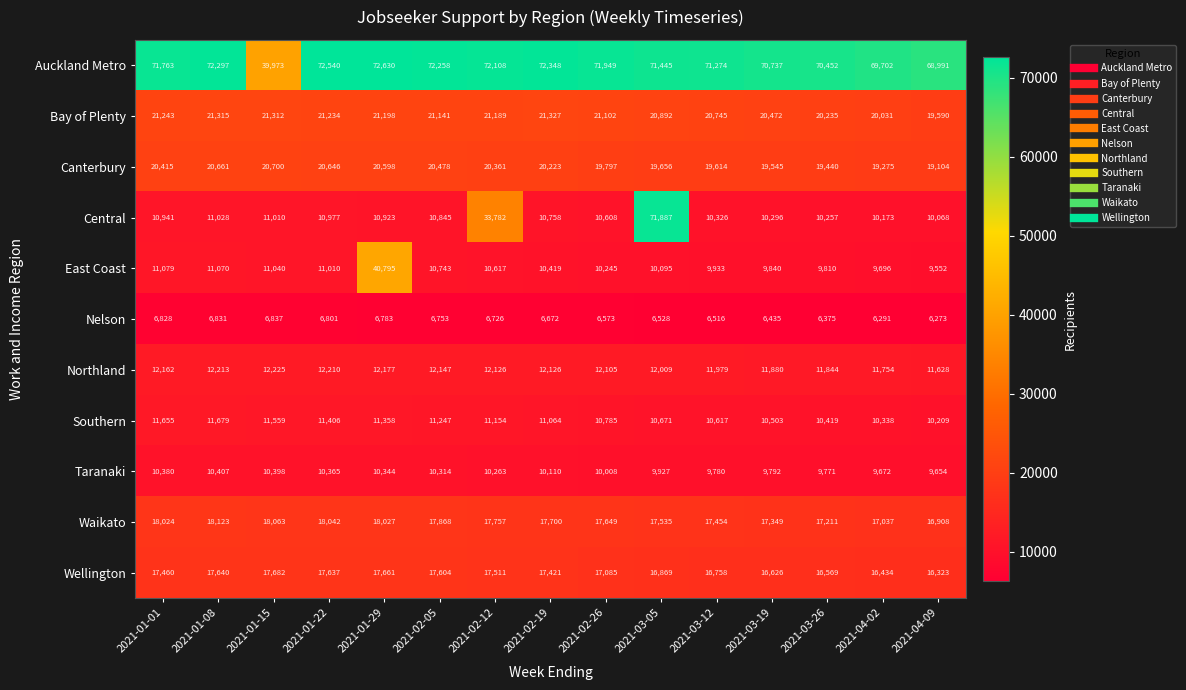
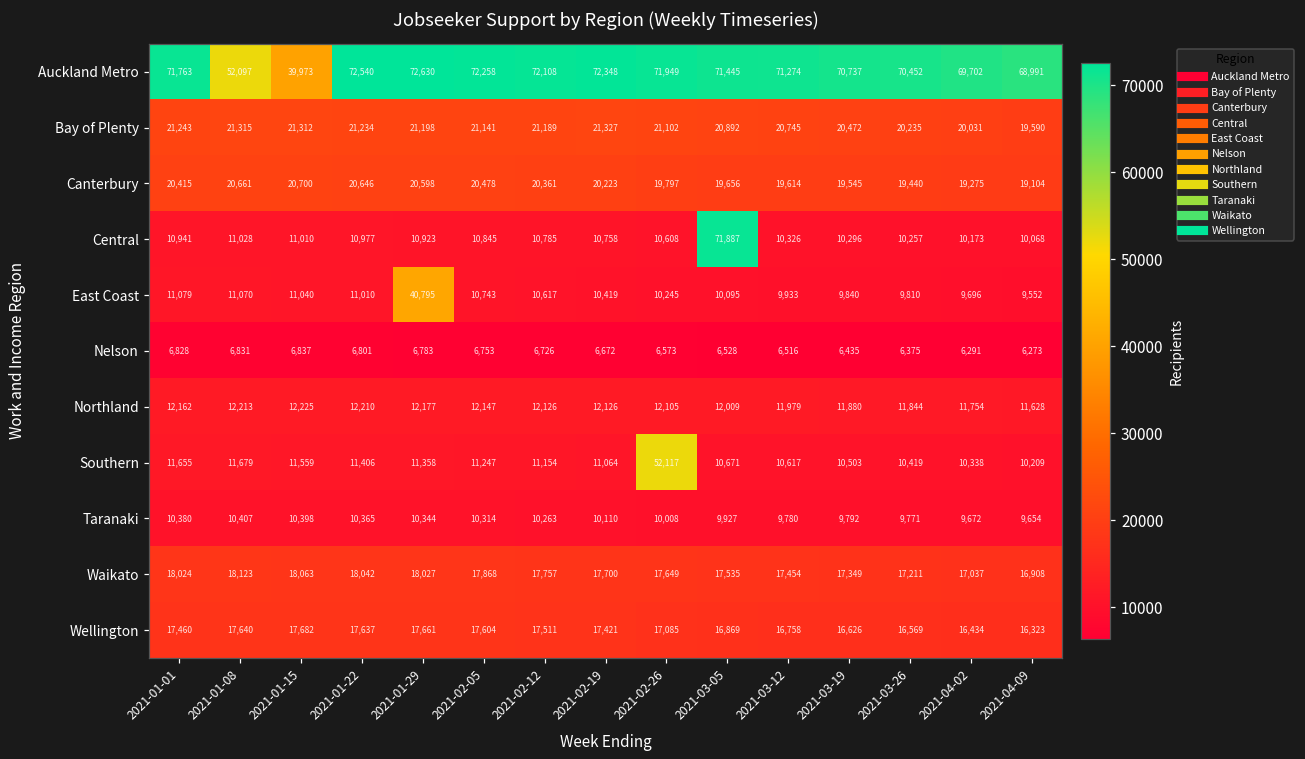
  {
    "Auckland Metro": {
      "2021-01-01": "71,763",
-     "2021-01-08": "72,297",
+     "2021-01-08": "52,097",
      "2021-01-15": "39,973",
      "2021-01-22": "72,540",
      "2021-01-29": "72,630",
      "2021-02-05": "72,258",
      "2021-02-12": "72,108",
      "2021-02-19": "72,348",
      "2021-02-26": "71,949",
      "2021-03-05": "71,445",
      "2021-03-12": "71,274",
      "2021-03-19": "70,737",
      "2021-03-26": "70,452",
      "2021-04-02": "69,702",
      "2021-04-09": "68,991"
    },
    "Bay of Plenty": {
      "2021-01-01": "21,243",
      "2021-01-08": "21,315",
      "2021-01-15": "21,312",
      "2021-01-22": "21,234",
      "2021-01-29": "21,198",
      "2021-02-05": "21,141",
      "2021-02-12": "21,189",
      "2021-02-19": "21,327",
      "2021-02-26": "21,102",
      "2021-03-05": "20,892",
      "2021-03-12": "20,745",
      "2021-03-19": "20,472",
      "2021-03-26": "20,235",
      "2021-04-02": "20,031",
      "2021-04-09": "19,590"
    },
    "Canterbury": {
      "2021-01-01": "20,415",
      "2021-01-08": "20,661",
      "2021-01-15": "20,700",
      "2021-01-22": "20,646",
      "2021-01-29": "20,598",
      "2021-02-05": "20,478",
      "2021-02-12": "20,361",
      "2021-02-19": "20,223",
      "2021-02-26": "19,797",
      "2021-03-05": "19,656",
      "2021-03-12": "19,614",
      "2021-03-19": "19,545",
      "2021-03-26": "19,440",
      "2021-04-02": "19,275",
      "2021-04-09": "19,104"
    },
    "Central": {
      "2021-01-01": "10,941",
      "2021-01-08": "11,028",
      "2021-01-15": "11,010",
      "2021-01-22": "10,977",
      "2021-01-29": "10,923",
      "2021-02-05": "10,845",
-     "2021-02-12": "33,782",
+     "2021-02-12": "10,785",
      "2021-02-19": "10,758",
      "2021-02-26": "10,608",
      "2021-03-05": "71,887",
      "2021-03-12": "10,326",
      "2021-03-19": "10,296",
      "2021-03-26": "10,257",
      "2021-04-02": "10,173",
      "2021-04-09": "10,068"
    },
    "East Coast": {
      "2021-01-01": "11,079",
      "2021-01-08": "11,070",
      "2021-01-15": "11,040",
      "2021-01-22": "11,010",
      "2021-01-29": "40,795",
      "2021-02-05": "10,743",
      "2021-02-12": "10,617",
      "2021-02-19": "10,419",
      "2021-02-26": "10,245",
      "2021-03-05": "10,095",
      "2021-03-12": "9,933",
      "2021-03-19": "9,840",
      "2021-03-26": "9,810",
      "2021-04-02": "9,696",
      "2021-04-09": "9,552"
    },
    "Nelson": {
      "2021-01-01": "6,828",
      "2021-01-08": "6,831",
      "2021-01-15": "6,837",
      "2021-01-22": "6,801",
      "2021-01-29": "6,783",
      "2021-02-05": "6,753",
      "2021-02-12": "6,726",
      "2021-02-19": "6,672",
      "2021-02-26": "6,573",
      "2021-03-05": "6,528",
      "2021-03-12": "6,516",
      "2021-03-19": "6,435",
      "2021-03-26": "6,375",
      "2021-04-02": "6,291",
      "2021-04-09": "6,273"
    },
    "Northland": {
      "2021-01-01": "12,162",
      "2021-01-08": "12,213",
      "2021-01-15": "12,225",
      "2021-01-22": "12,210",
      "2021-01-29": "12,177",
      "2021-02-05": "12,147",
      "2021-02-12": "12,126",
      "2021-02-19": "12,126",
      "2021-02-26": "12,105",
      "2021-03-05": "12,009",
      "2021-03-12": "11,979",
      "2021-03-19": "11,880",
      "2021-03-26": "11,844",
      "2021-04-02": "11,754",
      "2021-04-09": "11,628"
    },
    "Southern": {
      "2021-01-01": "11,655",
      "2021-01-08": "11,679",
      "2021-01-15": "11,559",
      "2021-01-22": "11,406",
      "2021-01-29": "11,358",
      "2021-02-05": "11,247",
      "2021-02-12": "11,154",
      "2021-02-19": "11,064",
-     "2021-02-26": "10,785",
+     "2021-02-26": "52,117",
      "2021-03-05": "10,671",
      "2021-03-12": "10,617",
      "2021-03-19": "10,503",
      "2021-03-26": "10,419",
      "2021-04-02": "10,338",
      "2021-04-09": "10,209"
    },
    "Taranaki": {
      "2021-01-01": "10,380",
      "2021-01-08": "10,407",
      "2021-01-15": "10,398",
      "2021-01-22": "10,365",
      "2021-01-29": "10,344",
      "2021-02-05": "10,314",
      "2021-02-12": "10,263",
      "2021-02-19": "10,110",
      "2021-02-26": "10,008",
      "2021-03-05": "9,927",
      "2021-03-12": "9,780",
      "2021-03-19": "9,792",
      "2021-03-26": "9,771",
      "2021-04-02": "9,672",
      "2021-04-09": "9,654"
    },
    "Waikato": {
      "2021-01-01": "18,024",
      "2021-01-08": "18,123",
      "2021-01-15": "18,063",
      "2021-01-22": "18,042",
      "2021-01-29": "18,027",
      "2021-02-05": "17,868",
      "2021-02-12": "17,757",
      "2021-02-19": "17,700",
      "2021-02-26": "17,649",
      "2021-03-05": "17,535",
      "2021-03-12": "17,454",
      "2021-03-19": "17,349",
      "2021-03-26": "17,211",
      "2021-04-02": "17,037",
      "2021-04-09": "16,908"
    },
    "Wellington": {
      "2021-01-01": "17,460",
      "2021-01-08": "17,640",
      "2021-01-15": "17,682",
      "2021-01-22": "17,637",
      "2021-01-29": "17,661",
      "2021-02-05": "17,604",
      "2021-02-12": "17,511",
      "2021-02-19": "17,421",
      "2021-02-26": "17,085",
      "2021-03-05": "16,869",
      "2021-03-12": "16,758",
      "2021-03-19": "16,626",
      "2021-03-26": "16,569",
      "2021-04-02": "16,434",
      "2021-04-09": "16,323"
    }
  }
